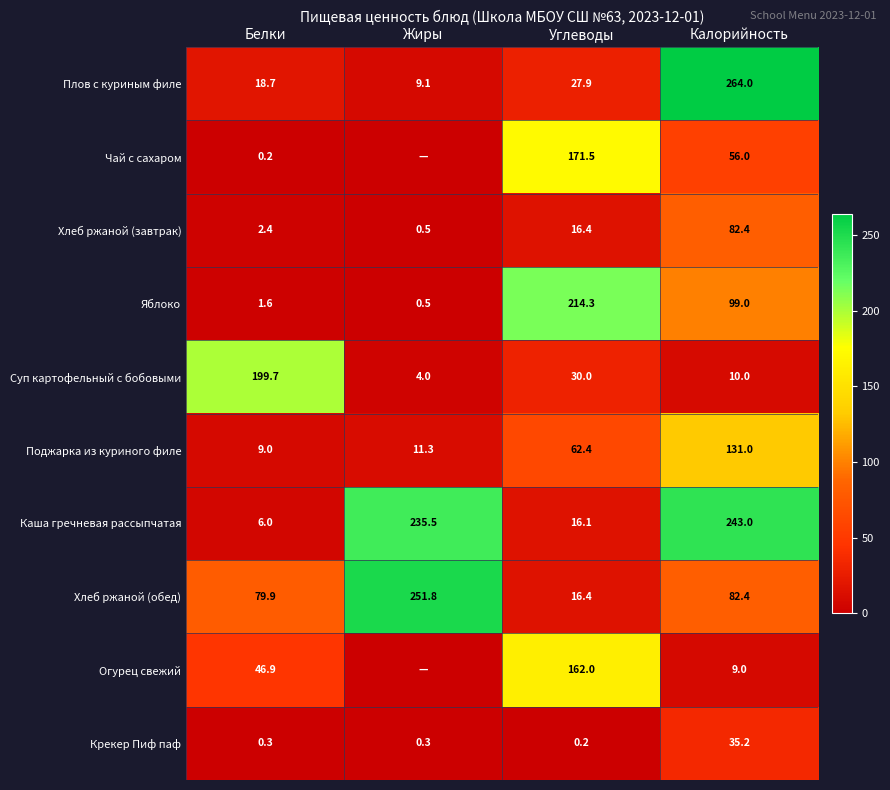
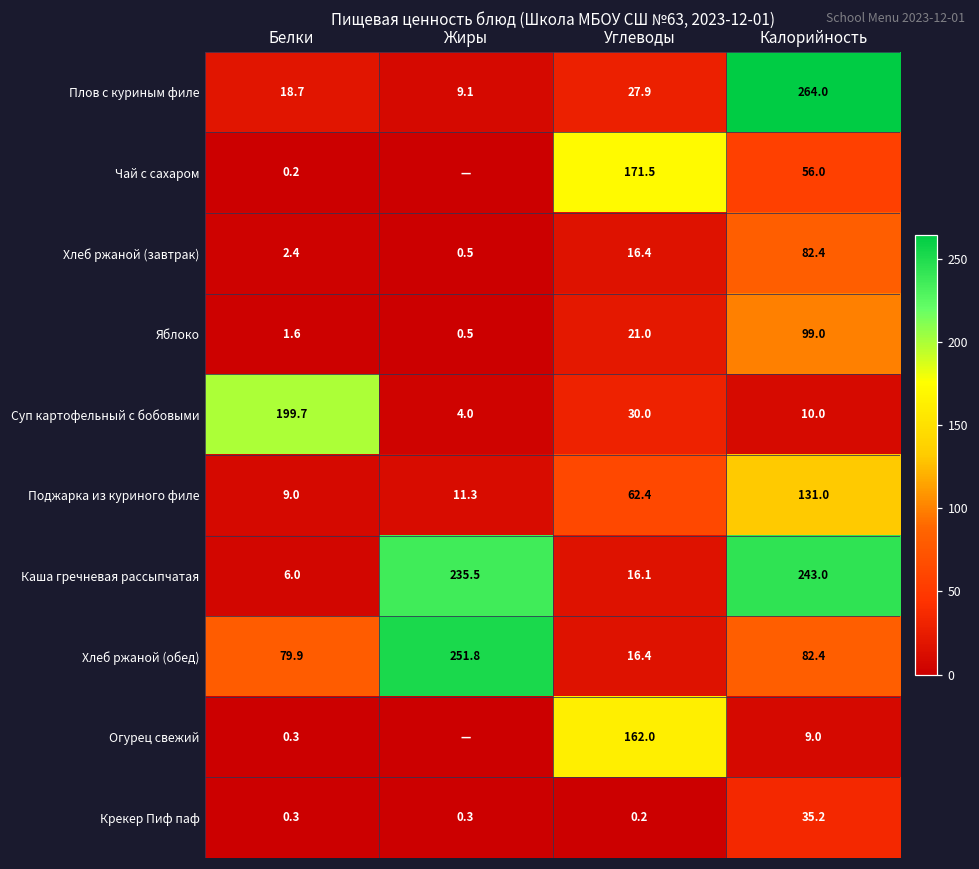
  {
    "Плов с куриным филе": {
      "Белки": 18.7,
      "Жиры": 9.1,
      "Углеводы": 27.9,
      "Калорийность": 264.0
    },
    "Чай с сахаром": {
      "Белки": 0.2,
      "Углеводы": 171.5,
      "Калорийность": 56.0
    },
    "Хлеб ржаной (завтрак)": {
      "Белки": 2.4,
      "Жиры": 0.5,
      "Углеводы": 16.4,
      "Калорийность": 82.4
    },
    "Яблоко": {
      "Белки": 1.6,
      "Жиры": 0.5,
-     "Углеводы": 214.3,
+     "Углеводы": 21.0,
      "Калорийность": 99.0
    },
    "Суп картофельный с бобовыми": {
      "Белки": 199.7,
      "Жиры": 4.0,
      "Углеводы": 30.0,
      "Калорийность": 10.0
    },
    "Поджарка из куриного филе": {
      "Белки": 9.0,
      "Жиры": 11.3,
      "Углеводы": 62.4,
      "Калорийность": 131.0
    },
    "Каша гречневая рассыпчатая": {
      "Белки": 6.0,
      "Жиры": 235.5,
      "Углеводы": 16.1,
      "Калорийность": 243.0
    },
    "Хлеб ржаной (обед)": {
      "Белки": 79.9,
      "Жиры": 251.8,
      "Углеводы": 16.4,
      "Калорийность": 82.4
    },
    "Огурец свежий": {
-     "Белки": 46.9,
+     "Белки": 0.3,
      "Углеводы": 162.0,
      "Калорийность": 9.0
    },
    "Крекер Пиф паф": {
      "Белки": 0.3,
      "Жиры": 0.3,
      "Углеводы": 0.2,
      "Калорийность": 35.2
    }
  }
